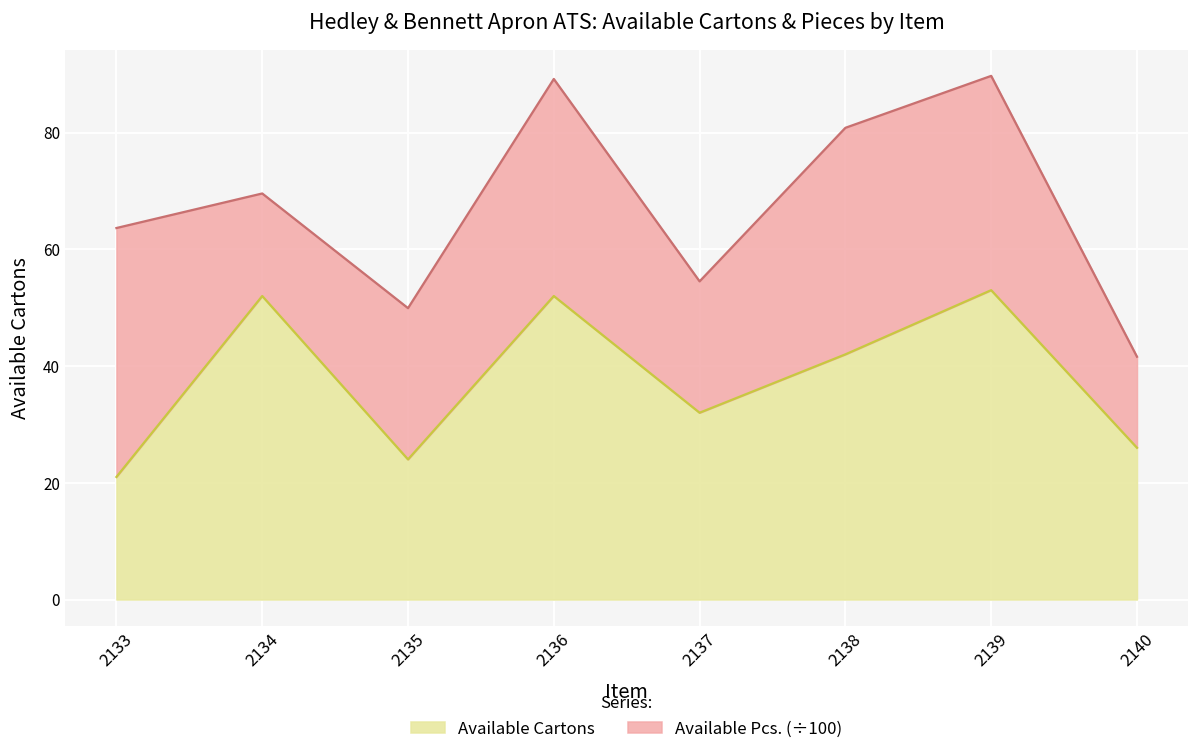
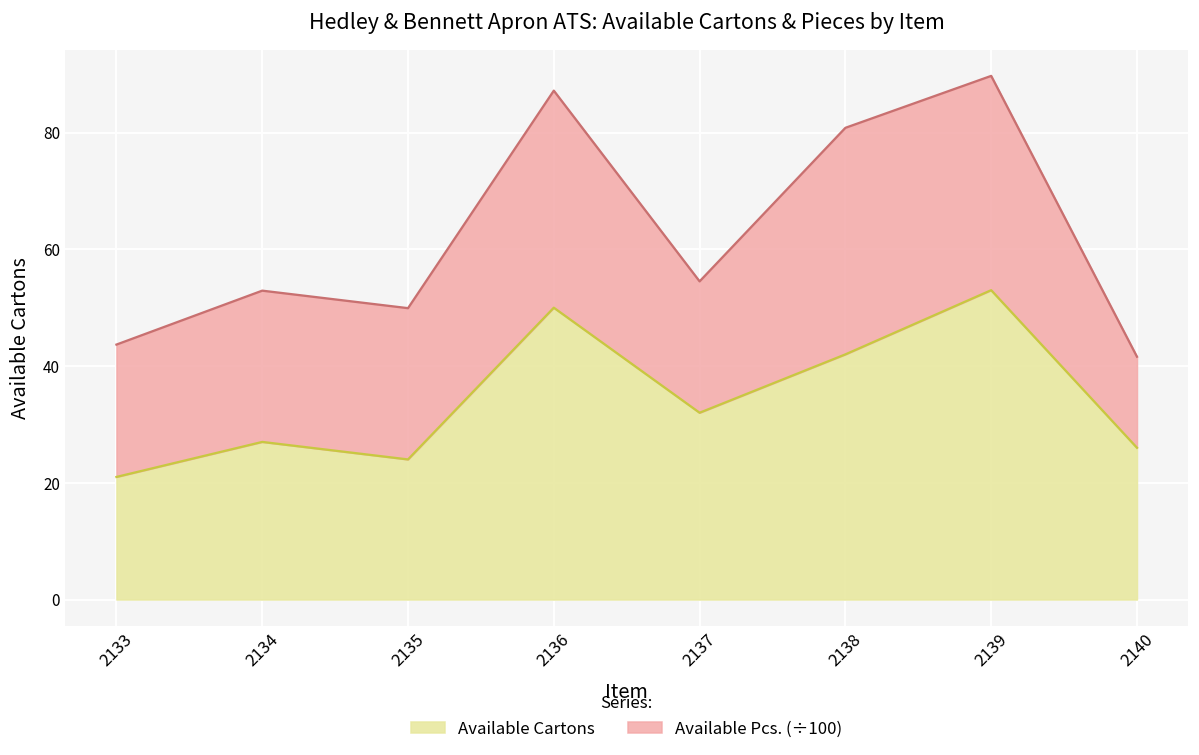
  {
    "Available Cartons": {
      "2133": 21,
-     "2134": 52,
+     "2134": 27,
      "2135": 24,
-     "2136": 52,
+     "2136": 50,
      "2137": 32,
      "2138": 42,
      "2139": 53,
      "2140": 26
    },
    "Available Pcs. (÷100)": {
-     "2133": 43,
-     "2134": 18,
+     "2133": 23,
+     "2134": 26,
      "2135": 26,
      "2136": 37,
      "2137": 23,
      "2138": 39,
      "2139": 37,
      "2140": 16
    }
  }
